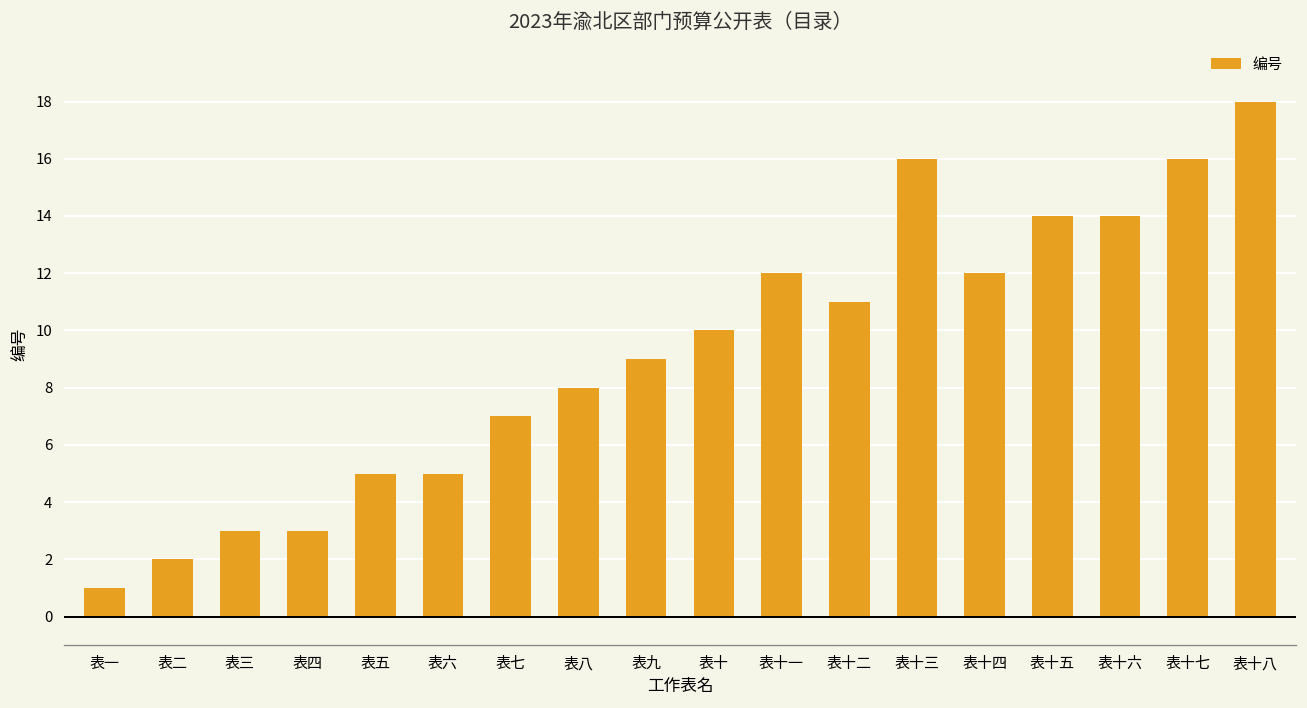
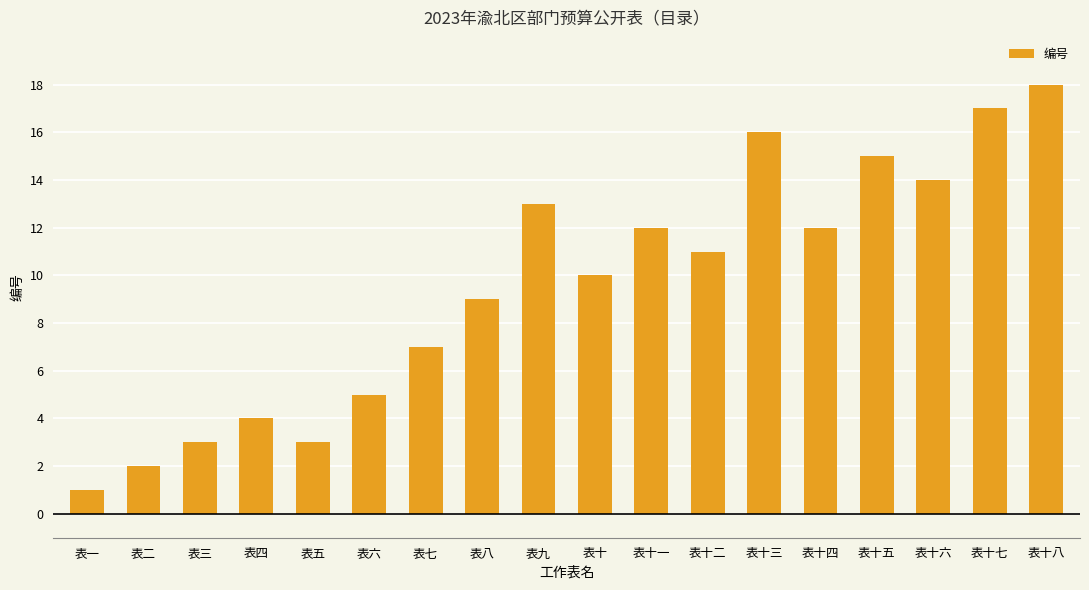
  {
    "表一": 1,
    "表二": 2,
    "表三": 3,
-   "表四": 3,
-   "表五": 5,
+   "表四": 4,
+   "表五": 3,
    "表六": 5,
    "表七": 7,
-   "表八": 8,
-   "表九": 9,
+   "表八": 9,
+   "表九": 13,
    "表十": 10,
    "表十一": 12,
    "表十二": 11,
    "表十三": 16,
    "表十四": 12,
-   "表十五": 14,
+   "表十五": 15,
    "表十六": 14,
-   "表十七": 16,
+   "表十七": 17,
    "表十八": 18
  }
